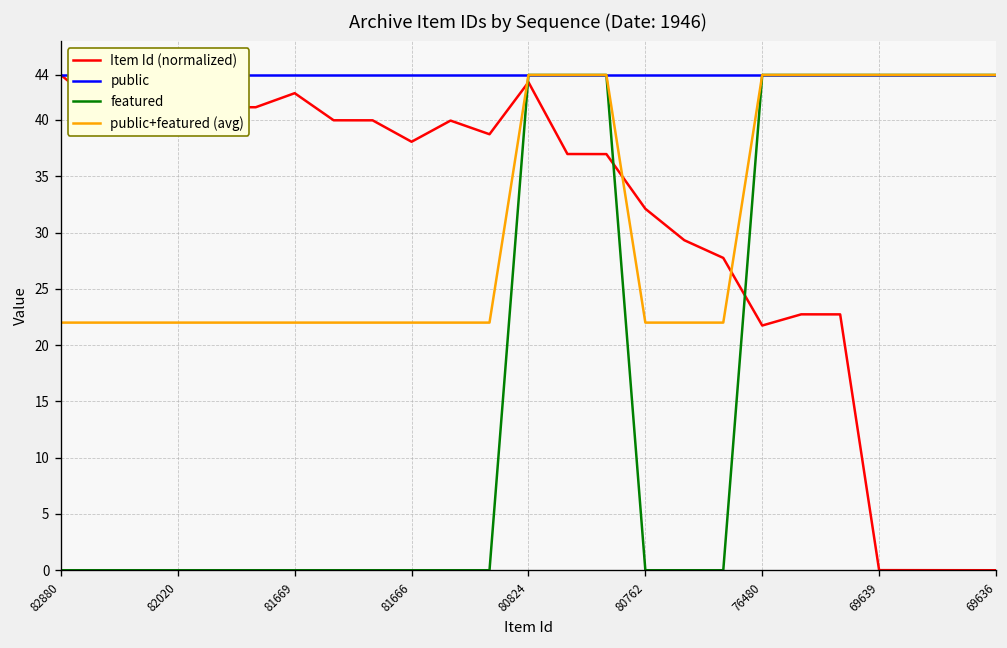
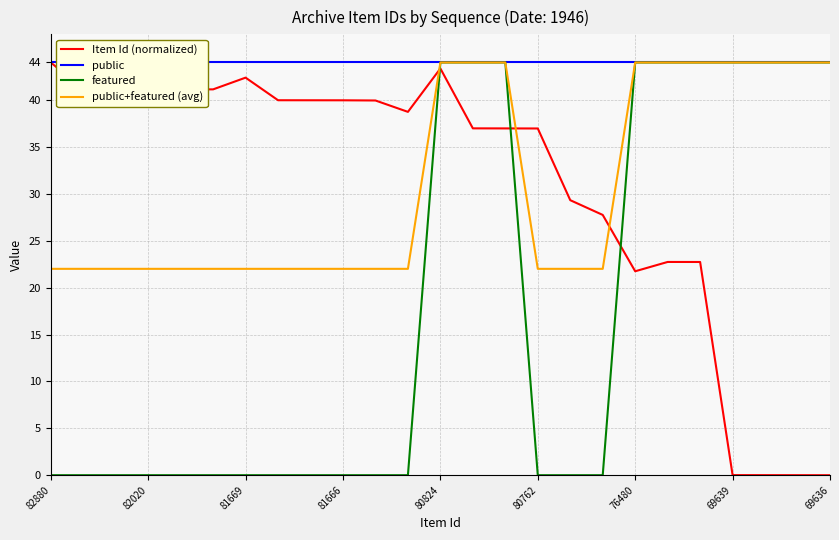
  {
    "Item Id (normalized)": {
      "81669": 42,
-     "81666": 38,
+     "81666": 40,
      "80824": 43,
-     "80762": 32,
+     "80762": 37,
      "76480": 22,
      "69639": 0,
      "69636": 0
    },
    "public": {
      "81669": 44,
      "81666": 44,
      "80762": 44
    },
    "featured": {
      "82880": 0,
      "82020": 0,
      "81669": 0,
      "81666": 0,
      "80762": 0
    },
    "public+featured (avg)": {
      "82880": 22,
      "82020": 22,
      "81669": 22,
      "81666": 22,
      "80762": 22
    }
  }
